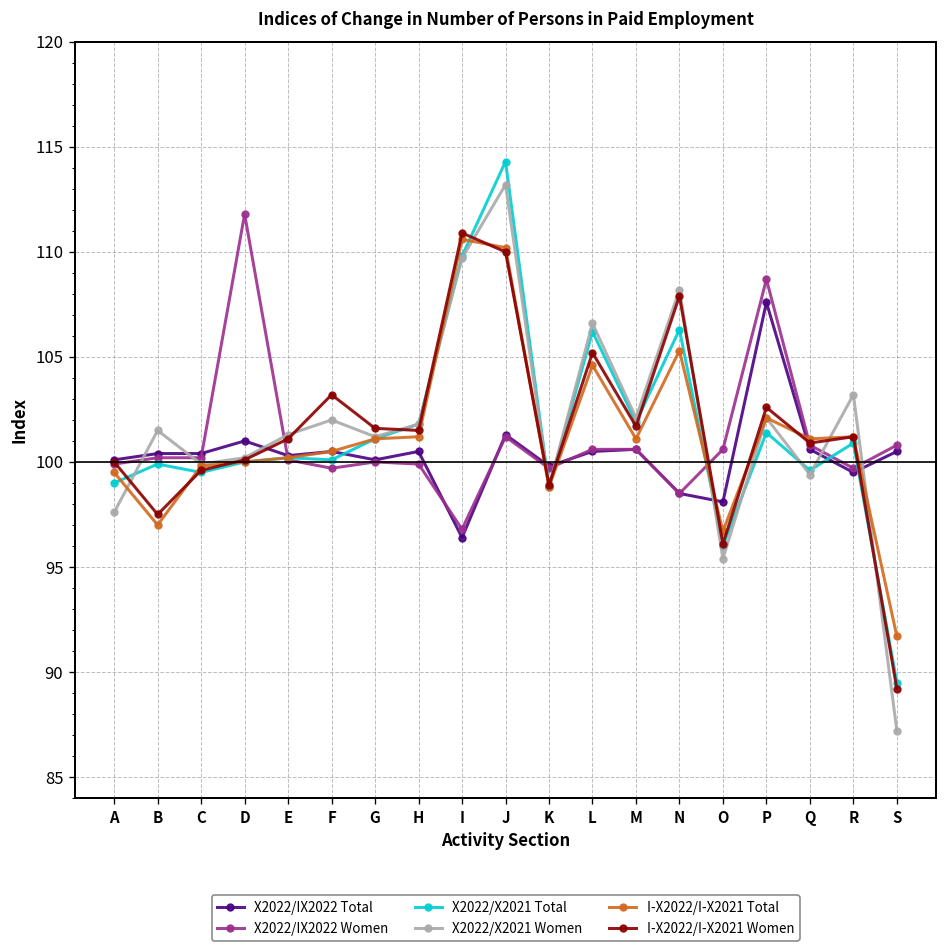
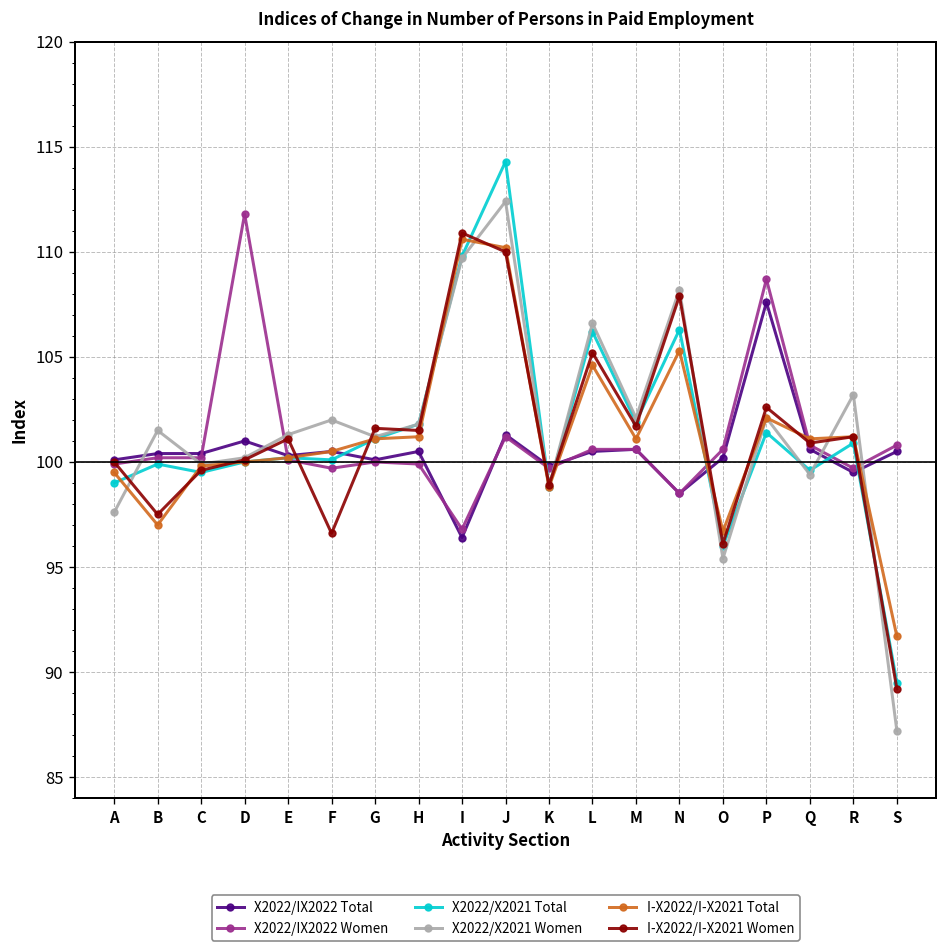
  {
    "X2022/IX2022 Total": {
      "B": 100.4,
      "C": 100.4,
      "D": 101.0,
      "H": 100.5,
      "I": 96.4,
-     "O": 98.1,
+     "O": 100.2,
      "P": 107.6,
      "Q": 100.6,
      "R": 99.5,
      "S": 100.5
    },
    "X2022/IX2022 Women": {
      "B": 100.2,
      "C": 100.2,
      "D": 111.8,
      "F": 99.7,
      "H": 99.9,
      "I": 96.8,
      "O": 100.6,
      "P": 108.7,
      "R": 99.7,
      "S": 100.8
    },
    "X2022/X2021 Total": {
      "A": 99.0,
      "B": 99.9,
      "F": 100.1,
      "J": 114.3,
      "L": 106.2,
      "M": 101.9,
      "N": 106.3,
      "P": 101.4,
      "Q": 99.6,
      "R": 100.9,
      "S": 89.5
    },
    "X2022/X2021 Women": {
      "A": 97.6,
      "B": 101.5,
      "E": 101.3,
      "F": 102.0,
-     "J": 113.2,
+     "J": 112.4,
      "L": 106.6,
      "M": 102.1,
      "N": 108.2,
      "O": 95.4,
      "Q": 99.4,
      "R": 103.2,
      "S": 87.2
    },
    "I-X2022/I-X2021 Total": {
      "A": 99.5,
      "B": 97.0,
      "H": 101.2,
      "I": 110.6,
      "J": 110.2,
      "L": 104.6,
      "M": 101.1,
      "N": 105.3,
      "O": 96.7,
      "Q": 101.1,
      "S": 91.7
    },
    "I-X2022/I-X2021 Women": {
      "B": 97.5,
      "E": 101.1,
-     "F": 103.2,
+     "F": 96.6,
      "G": 101.6,
      "H": 101.5,
      "I": 110.9,
      "J": 110.0,
      "L": 105.2,
      "M": 101.7,
      "N": 107.9,
      "P": 102.6,
      "S": 89.2
    }
  }
